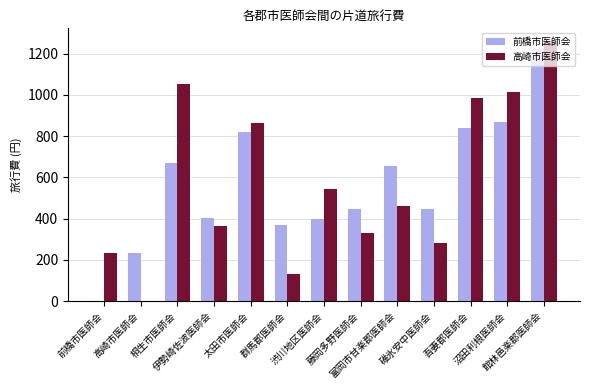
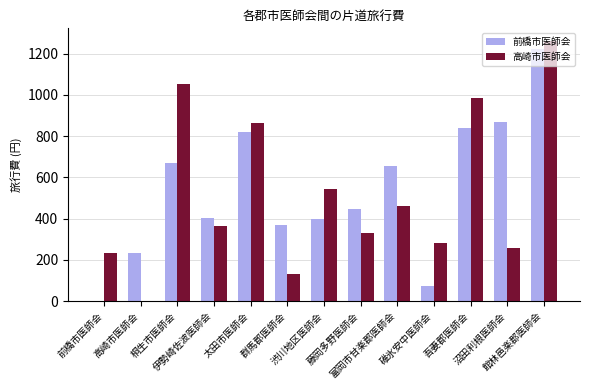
  {
    "前橋市医師会": {
      "前橋市医師会": 0,
      "高崎市医師会": 240,
      "桐生市医師会": 670,
      "伊勢崎佐波医師会": 400,
      "太田市医師会": 820,
      "群馬郡医師会": 370,
      "渋川地区医師会": 400,
      "藤岡多野医師会": 450,
      "富岡市甘楽郡医師会": 660,
-     "碓氷安中医師会": 450,
+     "碓氷安中医師会": 80,
      "吾妻郡医師会": 840,
      "沼田利根医師会": 870
    },
    "高崎市医師会": {
      "前橋市医師会": 240,
      "高崎市医師会": 0,
      "桐生市医師会": 1050,
      "伊勢崎佐波医師会": 370,
      "太田市医師会": 860,
      "群馬郡医師会": 130,
      "渋川地区医師会": 540,
      "藤岡多野医師会": 330,
      "富岡市甘楽郡医師会": 460,
      "碓氷安中医師会": 280,
      "吾妻郡医師会": 990,
-     "沼田利根医師会": 1010
+     "沼田利根医師会": 260
    }
  }
